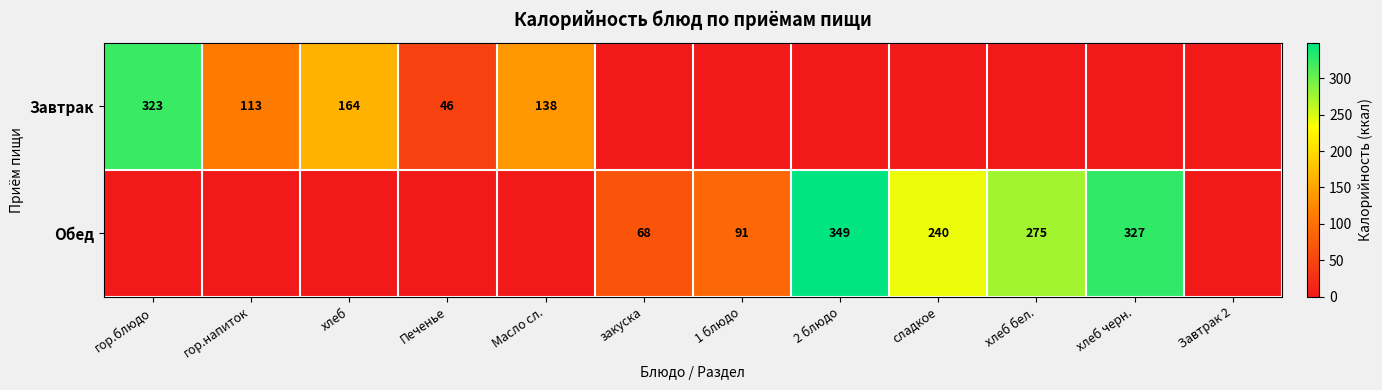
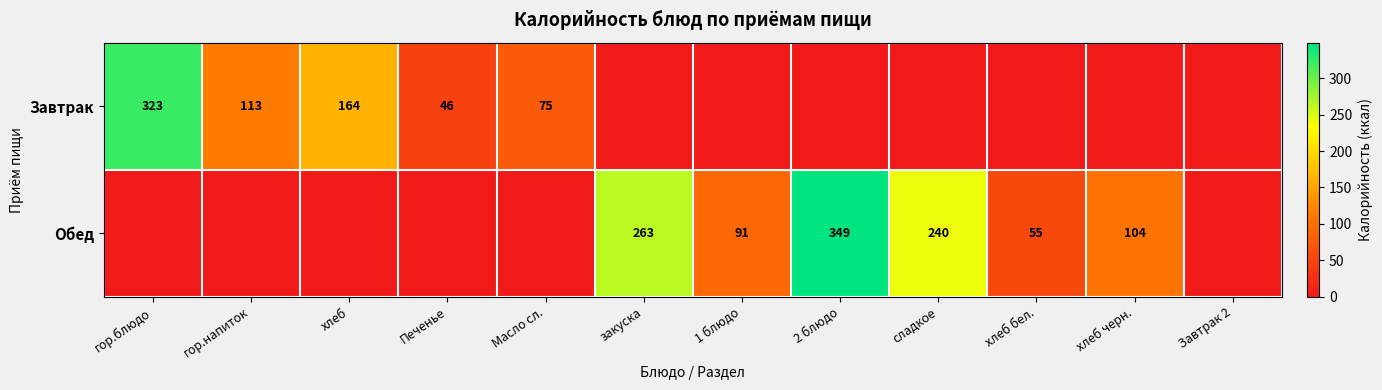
  {
    "Завтрак": {
      "гор.блюдо": 323,
      "гор.напиток": 113,
      "хлеб": 164,
      "Печенье": 46,
-     "Масло сл.": 138
+     "Масло сл.": 75
    },
    "Обед": {
-     "закуска": 68,
+     "закуска": 263,
      "1 блюдо": 91,
      "2 блюдо": 349,
      "сладкое": 240,
-     "хлеб бел.": 275,
-     "хлеб черн.": 327
+     "хлеб бел.": 55,
+     "хлеб черн.": 104
    }
  }
